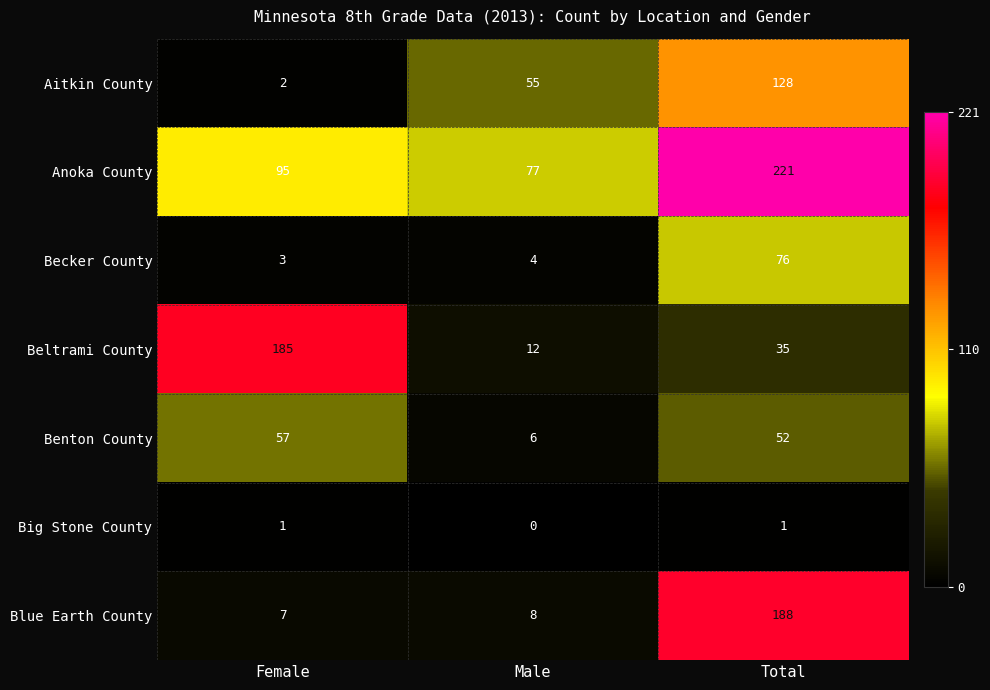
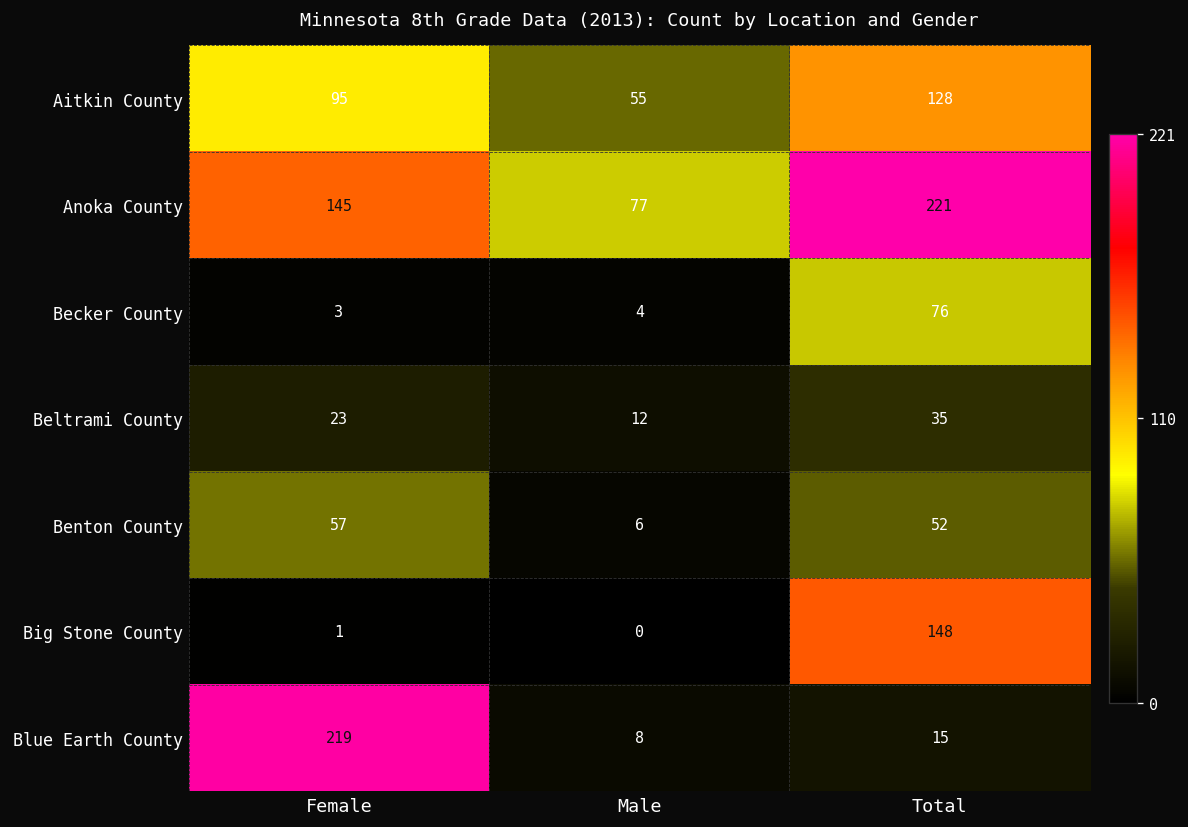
  {
    "Aitkin County": {
-     "Female": 2,
+     "Female": 95,
      "Male": 55,
      "Total": 128
    },
    "Anoka County": {
-     "Female": 95,
+     "Female": 145,
      "Male": 77,
      "Total": 221
    },
    "Becker County": {
      "Female": 3,
      "Male": 4,
      "Total": 76
    },
    "Beltrami County": {
-     "Female": 185,
+     "Female": 23,
      "Male": 12,
      "Total": 35
    },
    "Benton County": {
      "Female": 57,
      "Male": 6,
      "Total": 52
    },
    "Big Stone County": {
      "Female": 1,
      "Male": 0,
-     "Total": 1
+     "Total": 148
    },
    "Blue Earth County": {
-     "Female": 7,
+     "Female": 219,
      "Male": 8,
-     "Total": 188
+     "Total": 15
    }
  }
